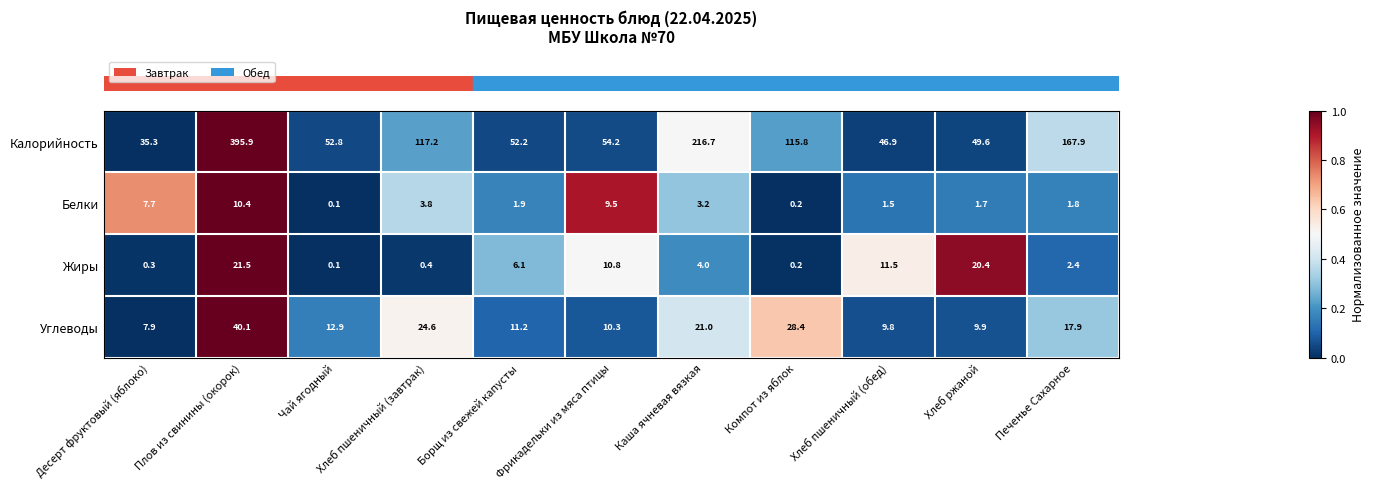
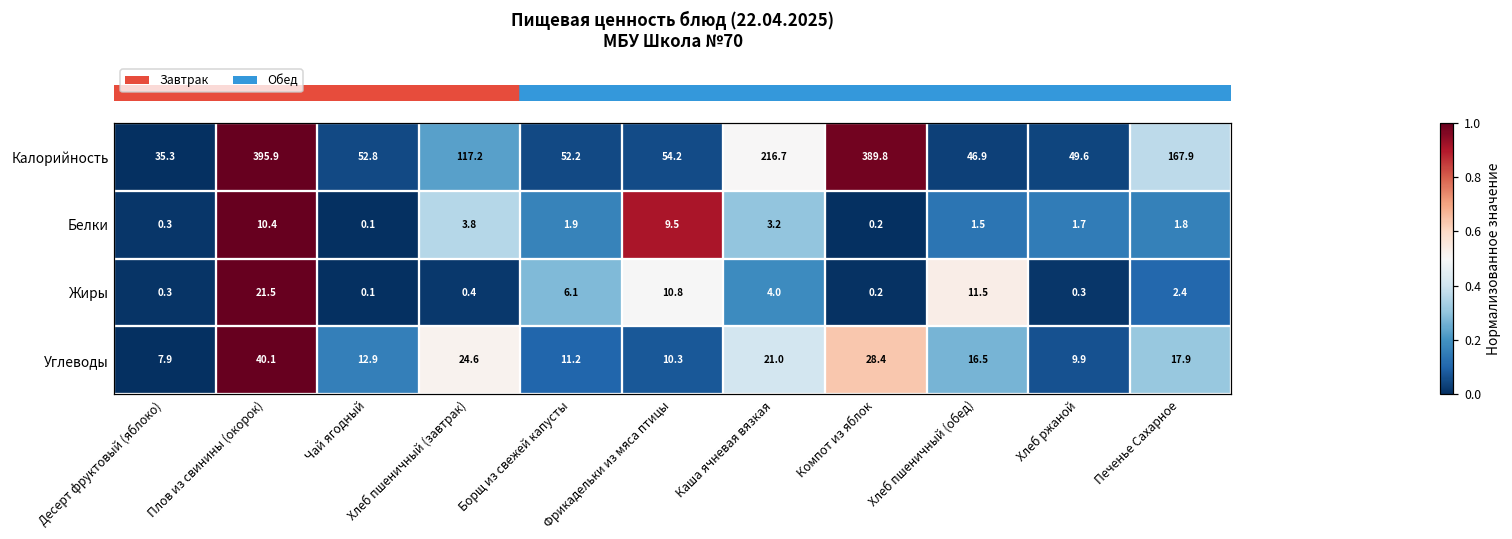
  {
    "Калорийность": {
      "Десерт фруктовый (яблоко)": 35.3,
      "Плов из свинины (окорок)": 395.9,
      "Чай ягодный": 52.8,
      "Хлеб пшеничный (завтрак)": 117.2,
      "Борщ из свежей капусты": 52.2,
      "Фрикадельки из мяса птицы": 54.2,
      "Каша ячневая вязкая": 216.7,
-     "Компот из яблок": 115.8,
+     "Компот из яблок": 389.8,
      "Хлеб пшеничный (обед)": 46.9,
      "Хлеб ржаной": 49.6,
      "Печенье Сахарное": 167.9
    },
    "Белки": {
-     "Десерт фруктовый (яблоко)": 7.7,
+     "Десерт фруктовый (яблоко)": 0.3,
      "Плов из свинины (окорок)": 10.4,
      "Чай ягодный": 0.1,
      "Хлеб пшеничный (завтрак)": 3.8,
      "Борщ из свежей капусты": 1.9,
      "Фрикадельки из мяса птицы": 9.5,
      "Каша ячневая вязкая": 3.2,
      "Компот из яблок": 0.2,
      "Хлеб пшеничный (обед)": 1.5,
      "Хлеб ржаной": 1.7,
      "Печенье Сахарное": 1.8
    },
    "Жиры": {
      "Десерт фруктовый (яблоко)": 0.3,
      "Плов из свинины (окорок)": 21.5,
      "Чай ягодный": 0.1,
      "Хлеб пшеничный (завтрак)": 0.4,
      "Борщ из свежей капусты": 6.1,
      "Фрикадельки из мяса птицы": 10.8,
      "Каша ячневая вязкая": 4.0,
      "Компот из яблок": 0.2,
      "Хлеб пшеничный (обед)": 11.5,
-     "Хлеб ржаной": 20.4,
+     "Хлеб ржаной": 0.3,
      "Печенье Сахарное": 2.4
    },
    "Углеводы": {
      "Десерт фруктовый (яблоко)": 7.9,
      "Плов из свинины (окорок)": 40.1,
      "Чай ягодный": 12.9,
      "Хлеб пшеничный (завтрак)": 24.6,
      "Борщ из свежей капусты": 11.2,
      "Фрикадельки из мяса птицы": 10.3,
      "Каша ячневая вязкая": 21.0,
      "Компот из яблок": 28.4,
-     "Хлеб пшеничный (обед)": 9.8,
+     "Хлеб пшеничный (обед)": 16.5,
      "Хлеб ржаной": 9.9,
      "Печенье Сахарное": 17.9
    }
  }
